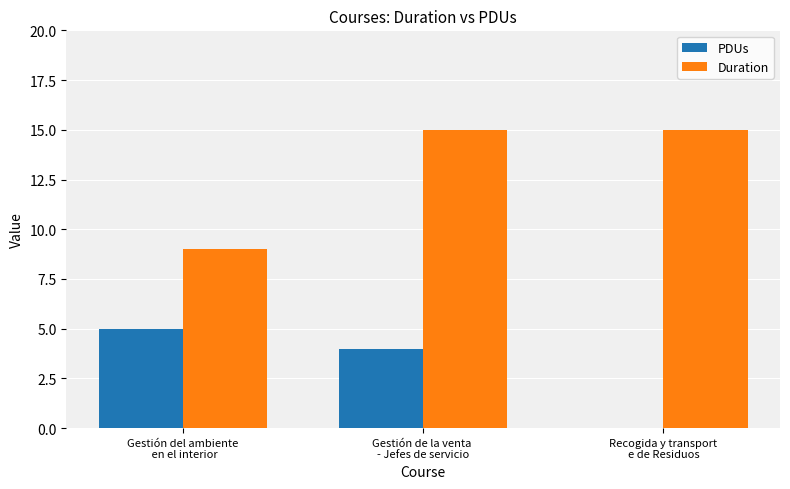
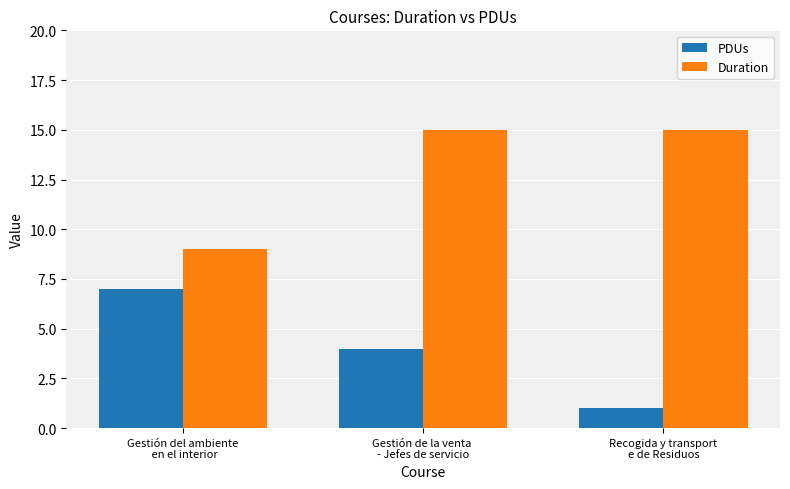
  {
    "PDUs": {
-     "Gestión del ambiente en el interior": 5,
+     "Gestión del ambiente en el interior": 7,
      "Gestión de la venta - Jefes de servicio": 4,
-     "Recogida y transport e de Residuos": 0
+     "Recogida y transport e de Residuos": 1
    },
    "Duration": {
      "Gestión del ambiente en el interior": 9,
      "Gestión de la venta - Jefes de servicio": 15,
      "Recogida y transport e de Residuos": 15
    }
  }
